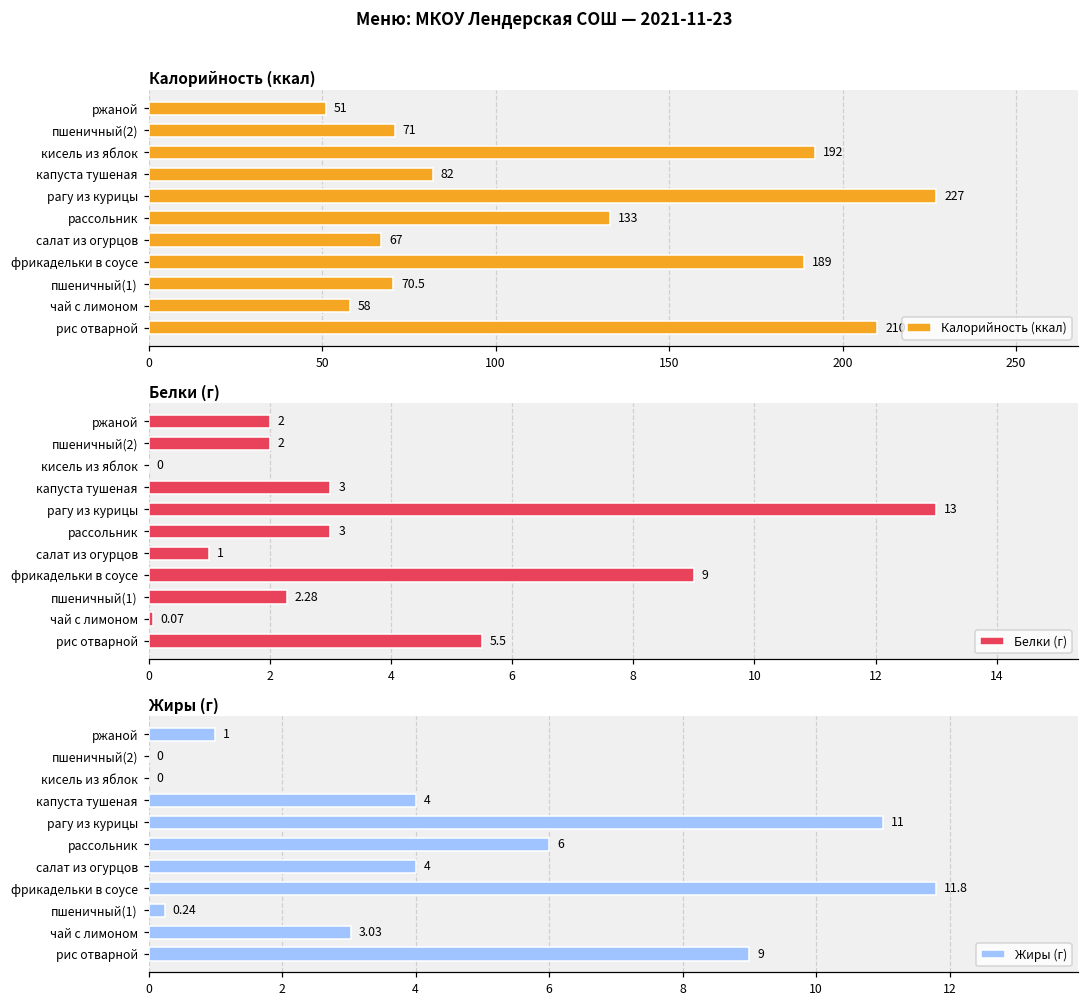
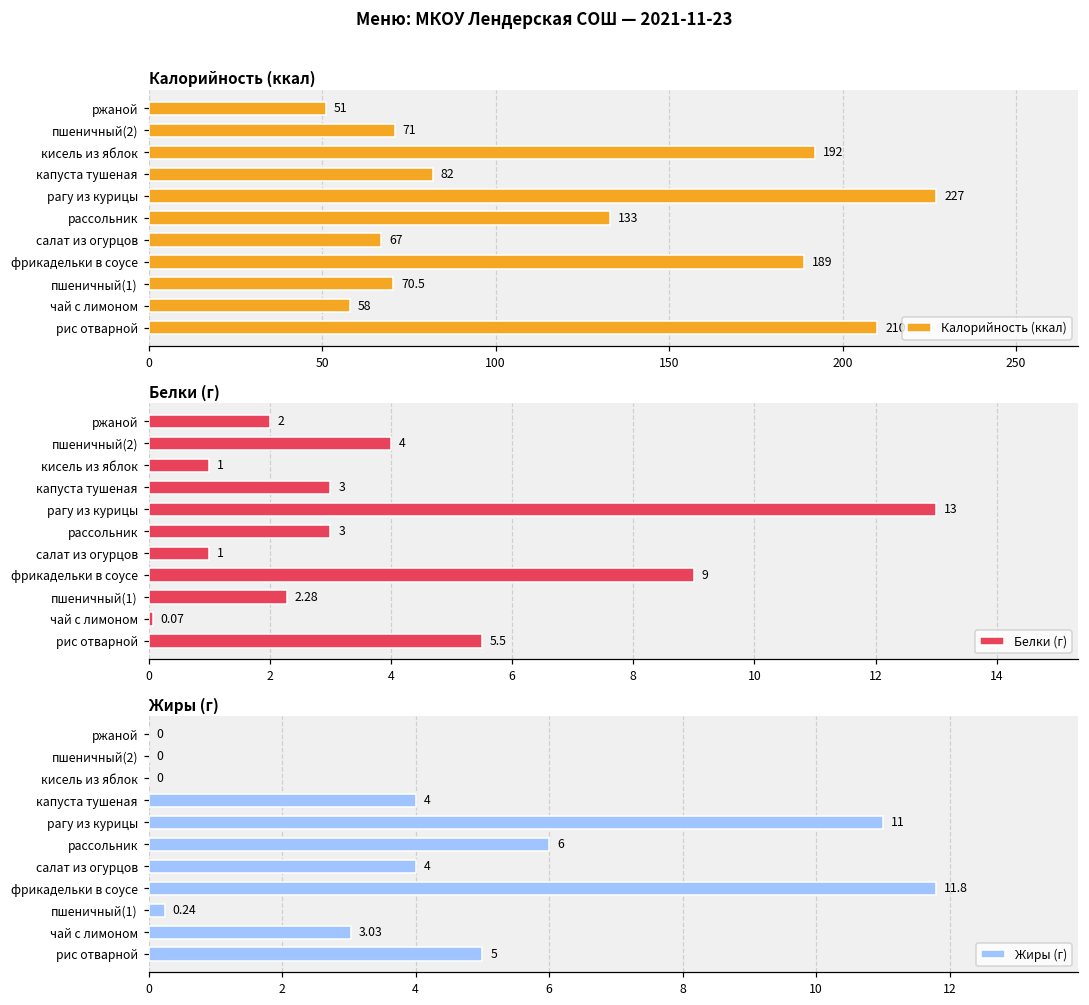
  {
    "Калорийность (ккал)": {
      "ржаной": 51,
      "пшеничный(2)": 71,
      "кисель из яблок": 192,
      "капуста тушеная": 82,
      "рагу из курицы": 227,
      "рассольник": 133,
      "салат из огурцов": 67,
      "фрикадельки в соусе": 189,
      "пшеничный(1)": 70.5,
      "чай с лимоном": 58
    },
    "Белки (г)": {
      "ржаной": 2,
-     "пшеничный(2)": 2,
-     "кисель из яблок": 0,
+     "пшеничный(2)": 4,
+     "кисель из яблок": 1,
      "капуста тушеная": 3,
      "рагу из курицы": 13,
      "рассольник": 3,
      "салат из огурцов": 1,
      "фрикадельки в соусе": 9,
      "пшеничный(1)": 2.28,
      "чай с лимоном": 0.07,
      "рис отварной": 5.5
    },
    "Жиры (г)": {
-     "ржаной": 1,
+     "ржаной": 0,
      "пшеничный(2)": 0,
      "кисель из яблок": 0,
      "капуста тушеная": 4,
      "рагу из курицы": 11,
      "рассольник": 6,
      "салат из огурцов": 4,
      "фрикадельки в соусе": 11.8,
      "пшеничный(1)": 0.24,
      "чай с лимоном": 3.03,
-     "рис отварной": 9
+     "рис отварной": 5
    }
  }
